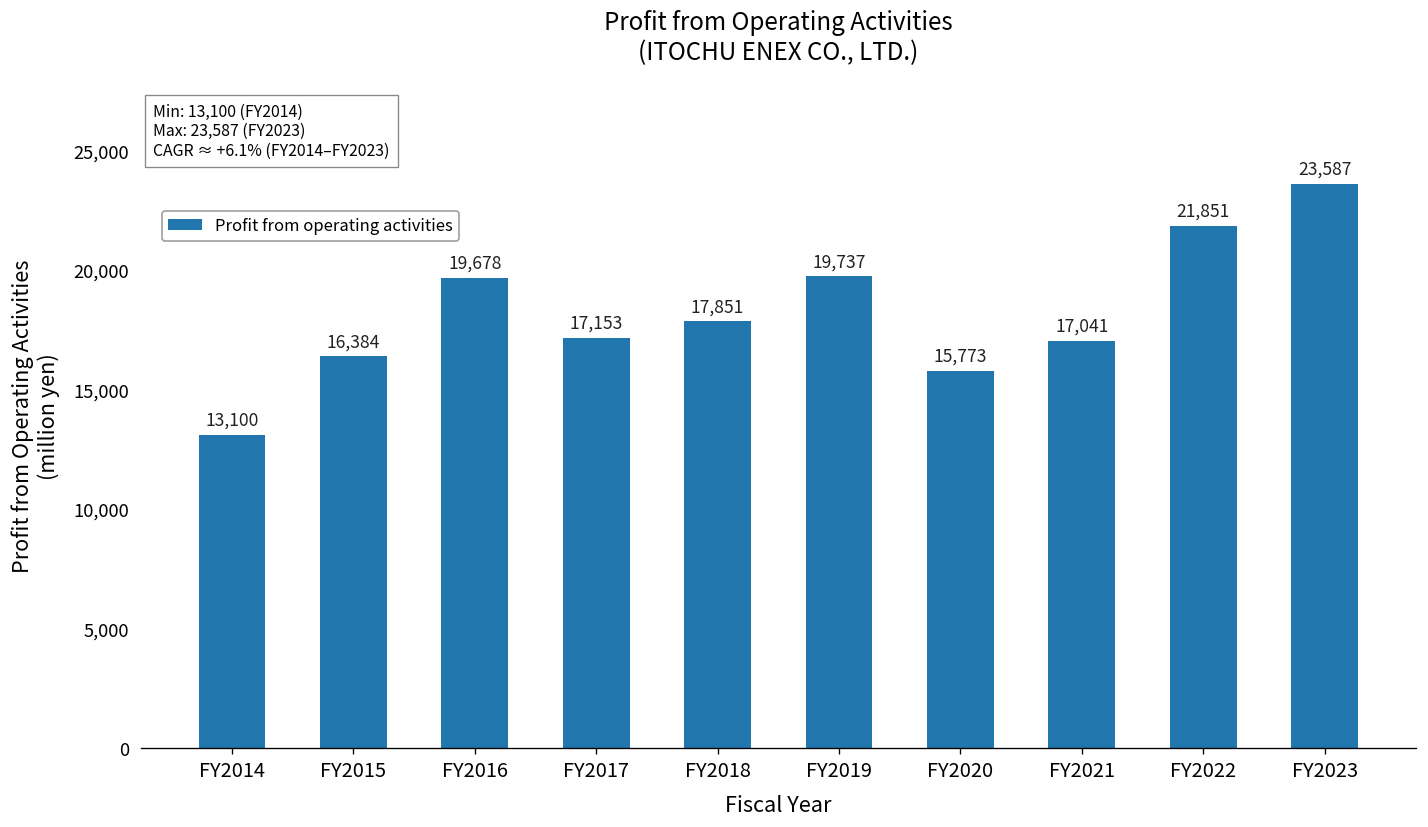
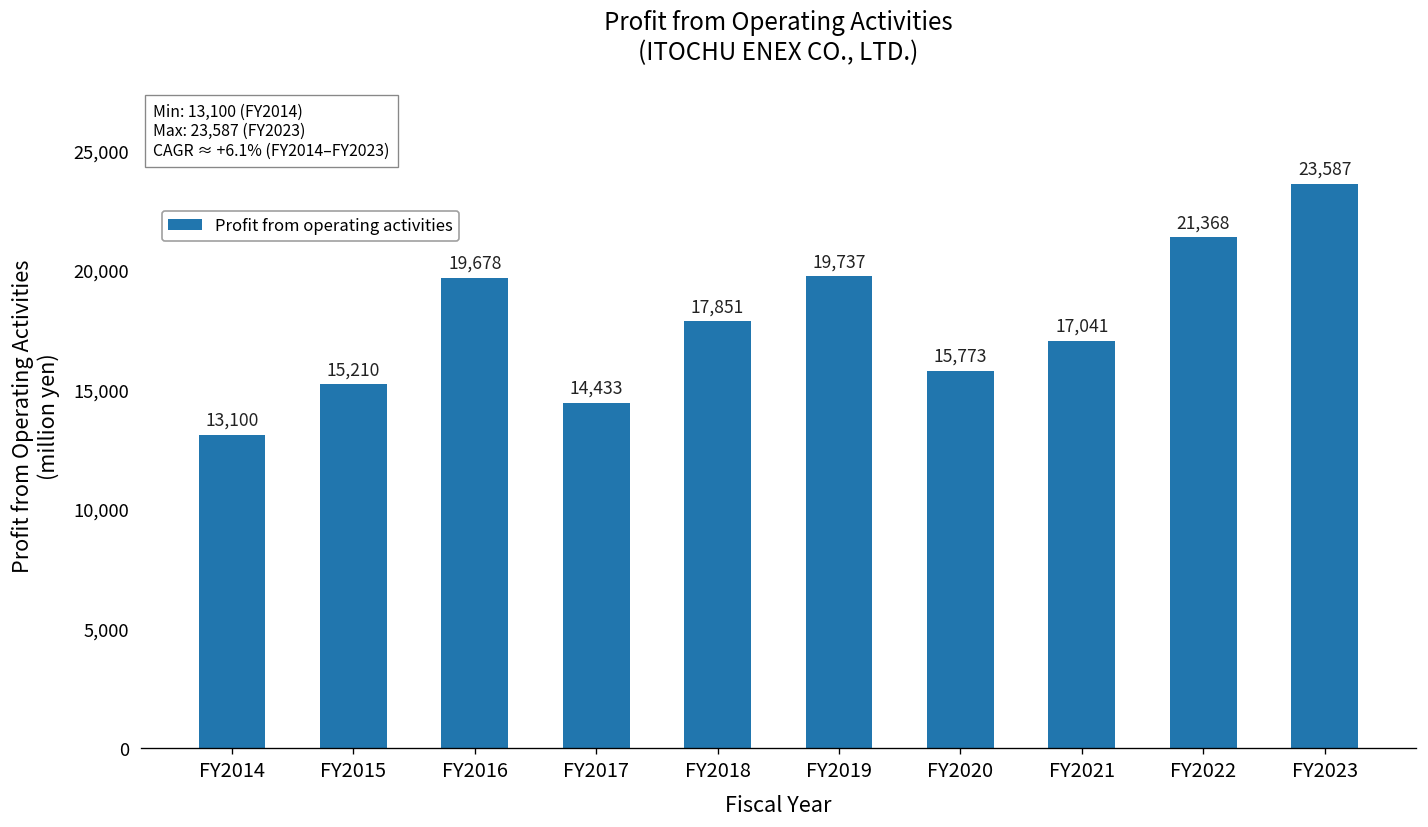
  {
    "FY2014": "13,100",
-   "FY2015": "16,384",
+   "FY2015": "15,210",
    "FY2016": "19,678",
-   "FY2017": "17,153",
+   "FY2017": "14,433",
    "FY2018": "17,851",
    "FY2019": "19,737",
    "FY2020": "15,773",
    "FY2021": "17,041",
-   "FY2022": "21,851",
+   "FY2022": "21,368",
    "FY2023": "23,587"
  }
